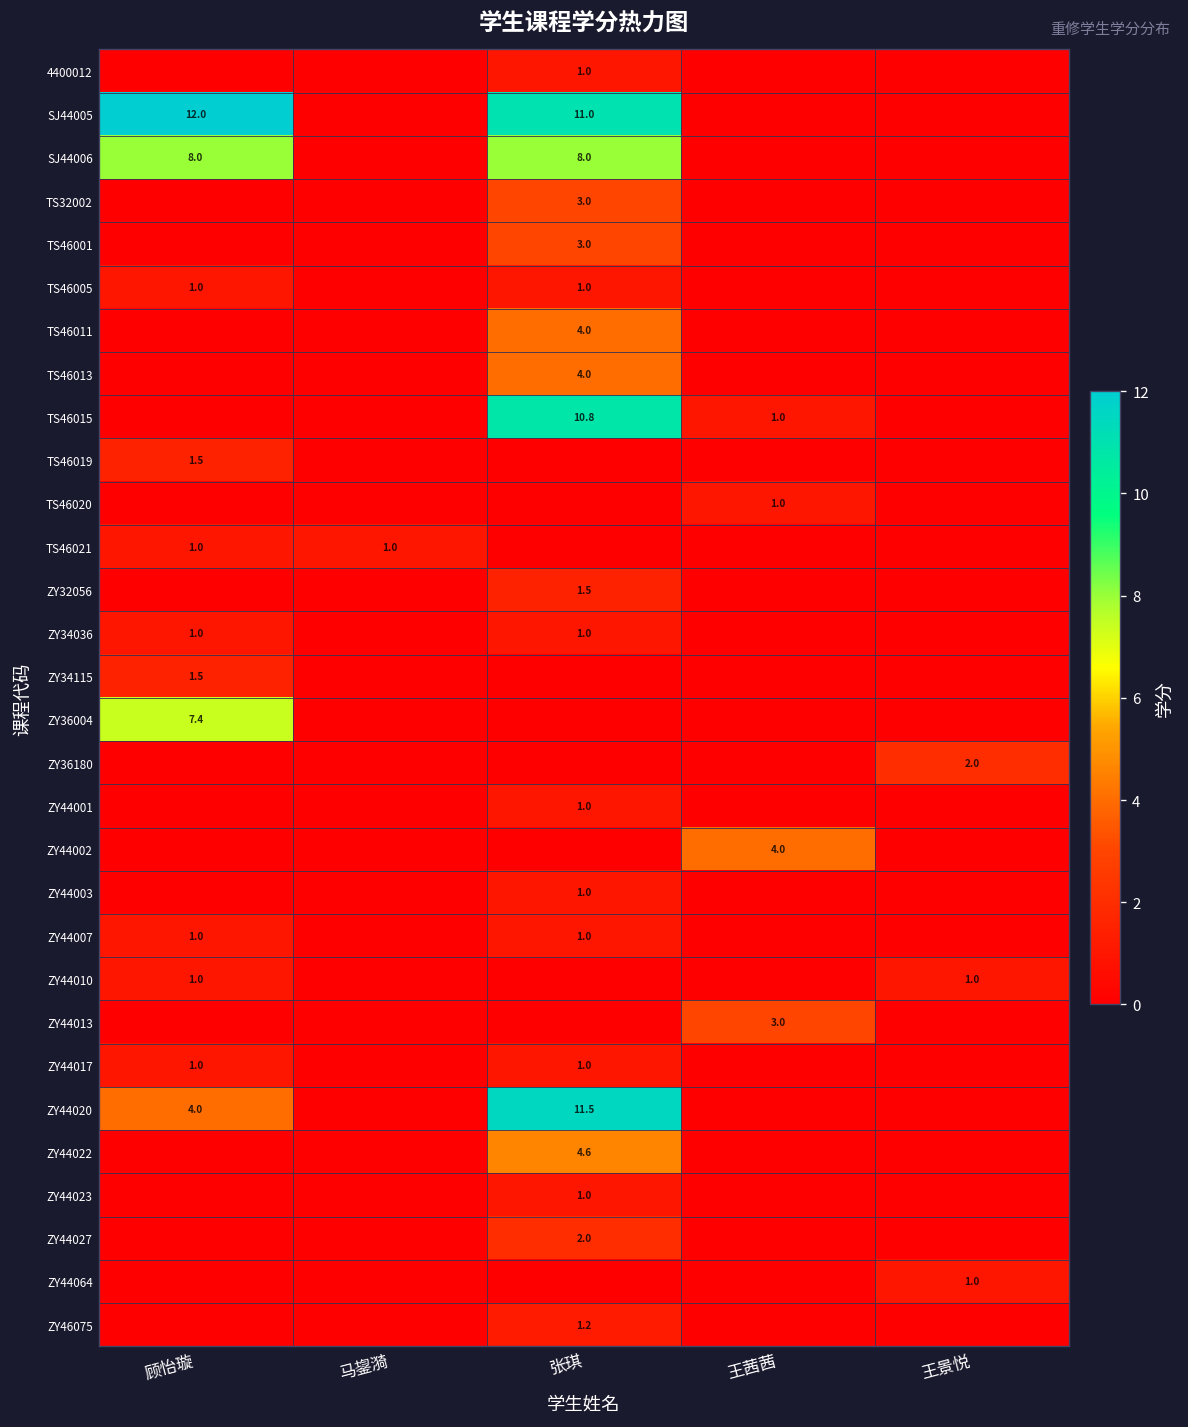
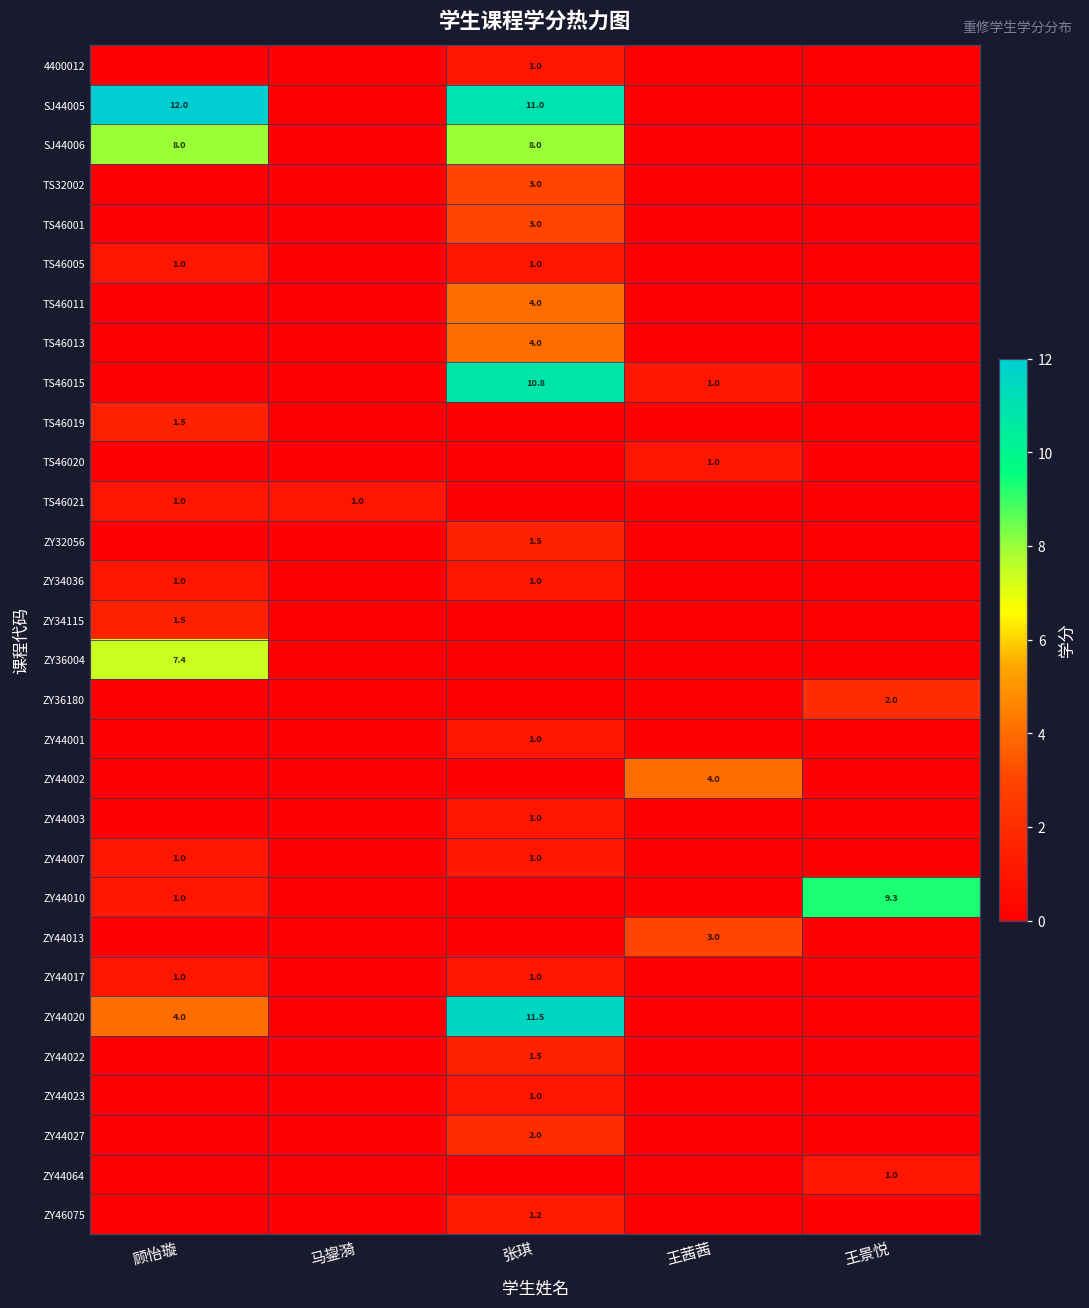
  {
    "4400012": {
      "张琪": 1.0
    },
    "SJ44005": {
      "顾怡璇": 12.0,
      "张琪": 11.0
    },
    "SJ44006": {
      "顾怡璇": 8.0,
      "张琪": 8.0
    },
    "TS32002": {
      "张琪": 3.0
    },
    "TS46001": {
      "张琪": 3.0
    },
    "TS46005": {
      "顾怡璇": 1.0,
      "张琪": 1.0
    },
    "TS46011": {
      "张琪": 4.0
    },
    "TS46013": {
      "张琪": 4.0
    },
    "TS46015": {
      "张琪": 10.8,
      "王茜茜": 1.0
    },
    "TS46019": {
      "顾怡璇": 1.5
    },
    "TS46020": {
      "王茜茜": 1.0
    },
    "TS46021": {
      "顾怡璇": 1.0,
      "马鋆漪": 1.0
    },
    "ZY32056": {
      "张琪": 1.5
    },
    "ZY34036": {
      "顾怡璇": 1.0,
      "张琪": 1.0
    },
    "ZY34115": {
      "顾怡璇": 1.5
    },
    "ZY36004": {
      "顾怡璇": 7.4
    },
    "ZY36180": {
      "王景悦": 2.0
    },
    "ZY44001": {
      "张琪": 1.0
    },
    "ZY44002": {
      "王茜茜": 4.0
    },
    "ZY44003": {
      "张琪": 1.0
    },
    "ZY44007": {
      "顾怡璇": 1.0,
      "张琪": 1.0
    },
    "ZY44010": {
      "顾怡璇": 1.0,
-     "王景悦": 1.0
+     "王景悦": 9.3
    },
    "ZY44013": {
      "王茜茜": 3.0
    },
    "ZY44017": {
      "顾怡璇": 1.0,
      "张琪": 1.0
    },
    "ZY44020": {
      "顾怡璇": 4.0,
      "张琪": 11.5
    },
    "ZY44022": {
-     "张琪": 4.6
+     "张琪": 1.5
    },
    "ZY44023": {
      "张琪": 1.0
    },
    "ZY44027": {
      "张琪": 2.0
    },
    "ZY44064": {
      "王景悦": 1.0
    },
    "ZY46075": {
      "张琪": 1.2
    }
  }
